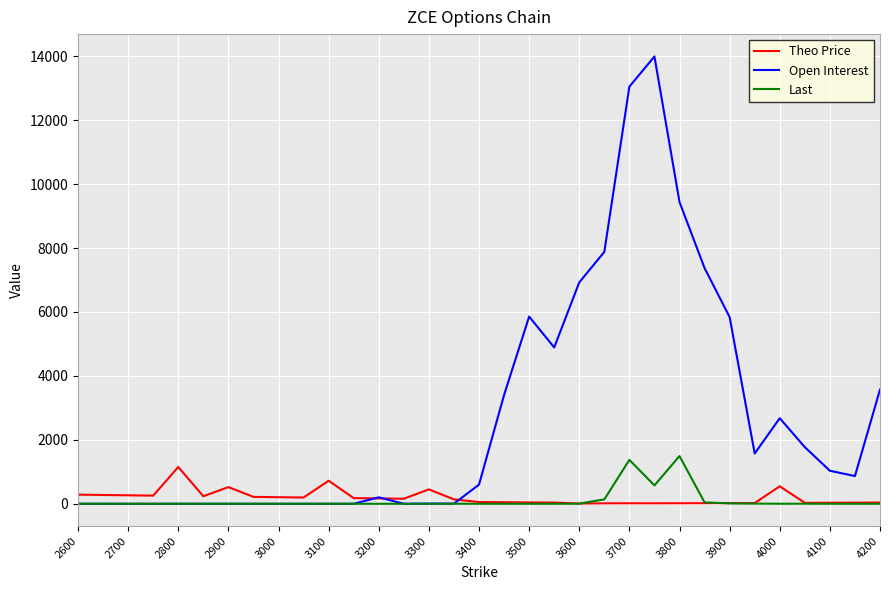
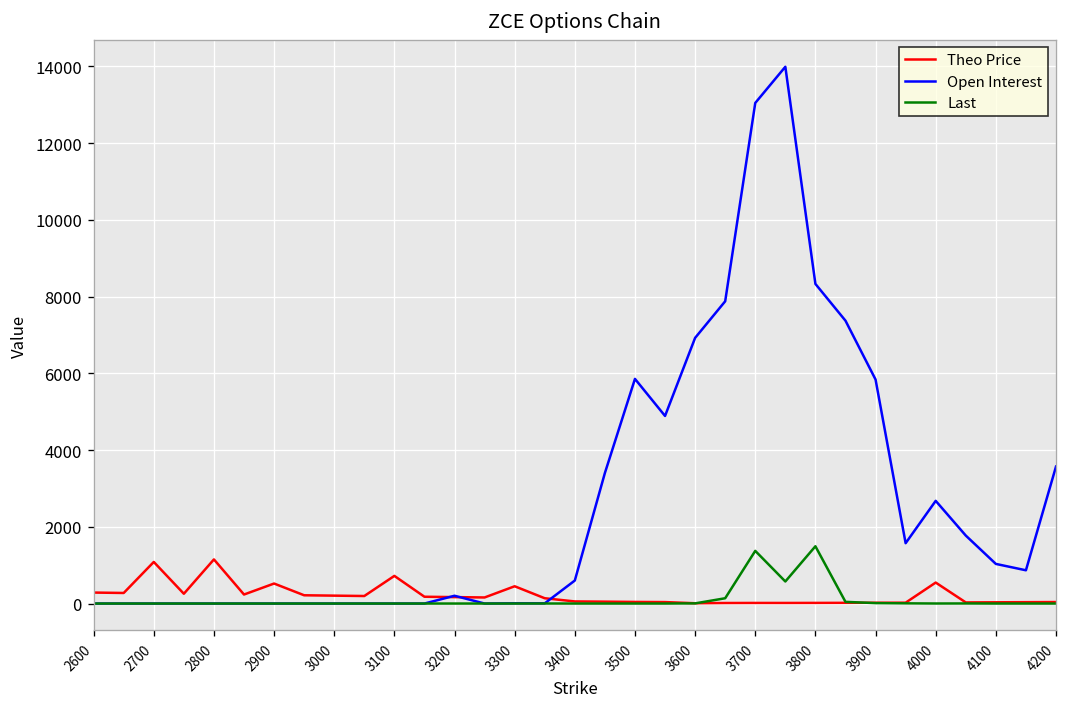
  {
    "Theo Price": {
      "2600": 300,
-     "2700": 300,
+     "2700": 1100,
      "2800": 1200,
      "2900": 500,
      "3000": 200,
      "3100": 700,
      "3300": 500,
      "3700": 0,
      "3800": 0,
      "4000": 500
    },
    "Open Interest": {
      "3400": 600,
      "3500": 5900,
      "3600": 6900,
      "3700": 13000,
-     "3800": 9400,
+     "3800": 8300,
      "3900": 5800,
      "4000": 2700,
      "4100": 1000,
      "4200": 3600
    },
    "Last": {
      "3200": 0,
      "3700": 1400,
      "3800": 1500,
      "4000": 0
    }
  }
